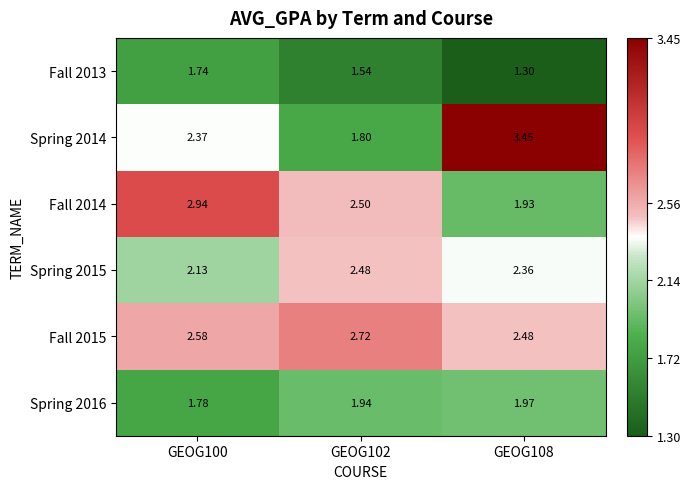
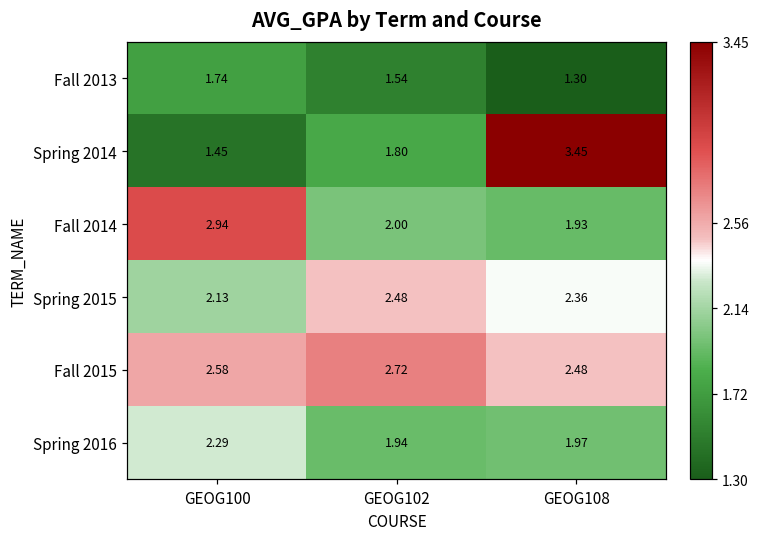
  {
    "Fall 2013": {
      "GEOG100": 1.74,
      "GEOG102": 1.54,
      "GEOG108": 1.30
    },
    "Spring 2014": {
-     "GEOG100": 2.37,
+     "GEOG100": 1.45,
      "GEOG102": 1.80,
      "GEOG108": 3.45
    },
    "Fall 2014": {
      "GEOG100": 2.94,
-     "GEOG102": 2.50,
+     "GEOG102": 2.00,
      "GEOG108": 1.93
    },
    "Spring 2015": {
      "GEOG100": 2.13,
      "GEOG102": 2.48,
      "GEOG108": 2.36
    },
    "Fall 2015": {
      "GEOG100": 2.58,
      "GEOG102": 2.72,
      "GEOG108": 2.48
    },
    "Spring 2016": {
-     "GEOG100": 1.78,
+     "GEOG100": 2.29,
      "GEOG102": 1.94,
      "GEOG108": 1.97
    }
  }
